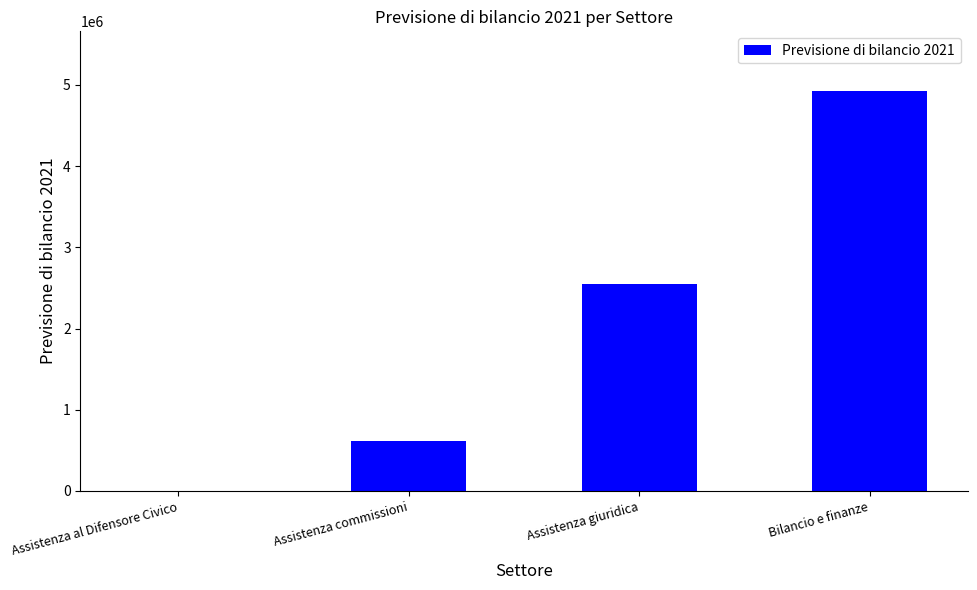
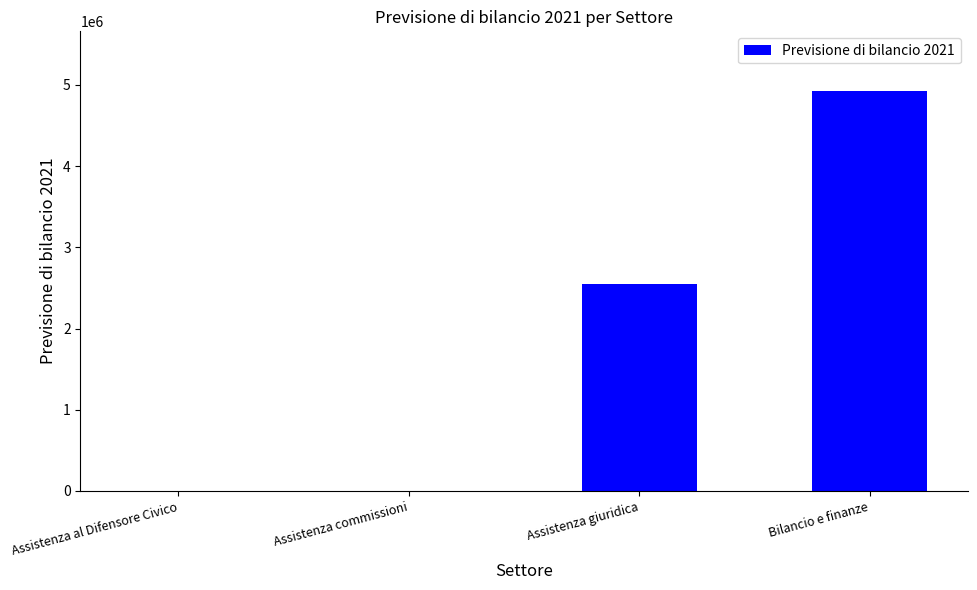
  {
-   "Assistenza commissioni": 600000,
+   "Assistenza commissioni": 0,
    "Assistenza giuridica": 2600000,
    "Bilancio e finanze": 4900000
  }
